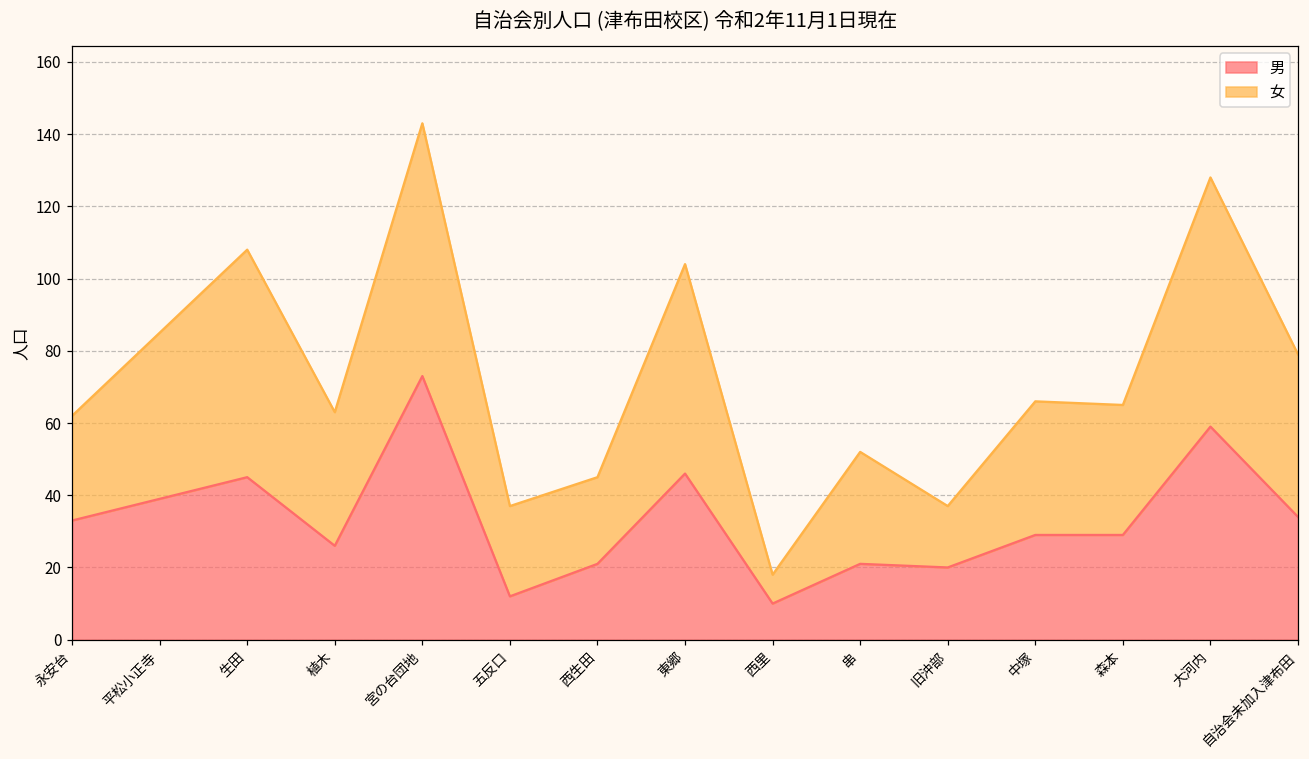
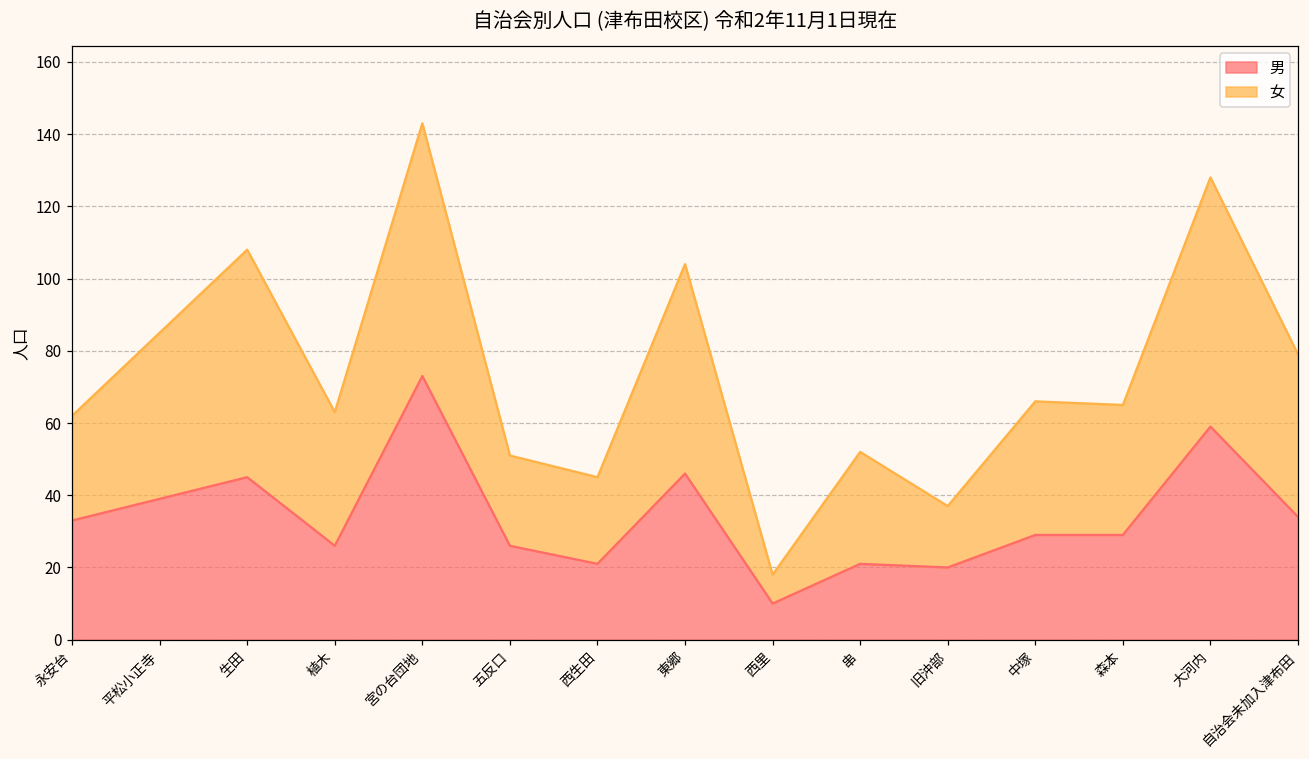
  {
    "男": {
      "永安台": 33,
      "平松小正寺": 39,
      "生田": 45,
      "植木": 26,
      "宮の台団地": 73,
-     "五反口": 12,
+     "五反口": 26,
      "西生田": 21,
      "東郷": 46,
      "西里": 10,
      "串": 21,
      "旧沖部": 20,
      "中塚": 29,
      "森本": 29,
      "大河内": 59,
      "自治会未加入津布田": 34
    },
    "女": {
      "永安台": 29,
      "平松小正寺": 46,
      "生田": 63,
      "植木": 37,
      "宮の台団地": 70,
      "五反口": 25,
      "西生田": 24,
      "東郷": 58,
      "西里": 8,
      "串": 31,
      "旧沖部": 17,
      "中塚": 37,
      "森本": 36,
      "大河内": 69,
      "自治会未加入津布田": 45
    }
  }
